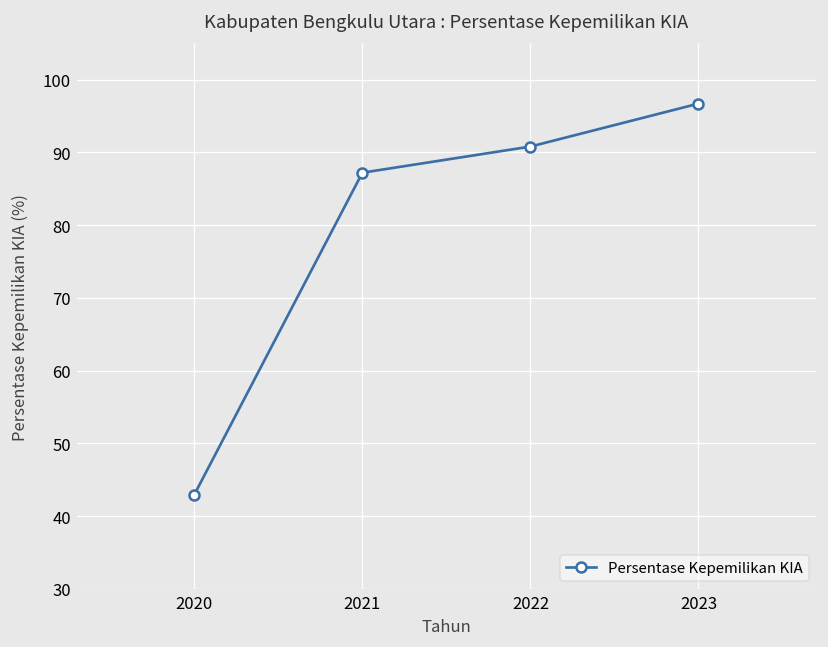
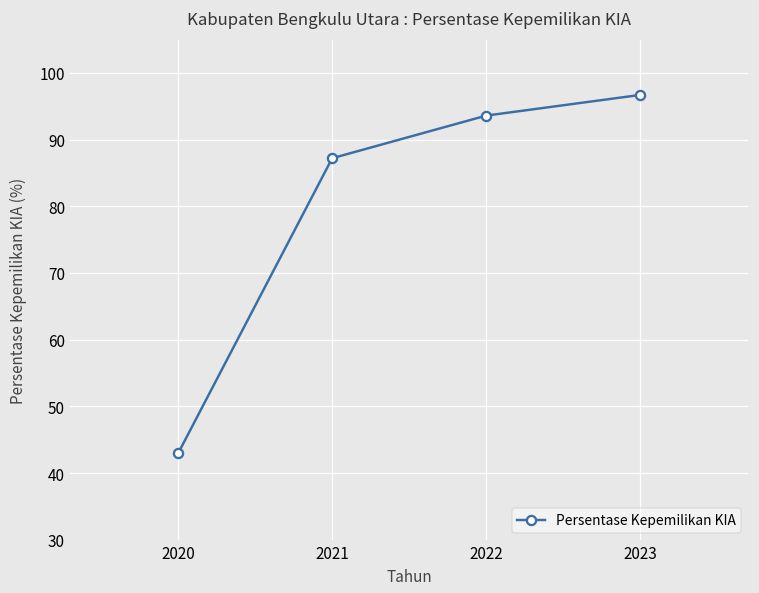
  {
    "2020": 43,
    "2021": 87,
-   "2022": 91,
+   "2022": 94,
    "2023": 97
  }
